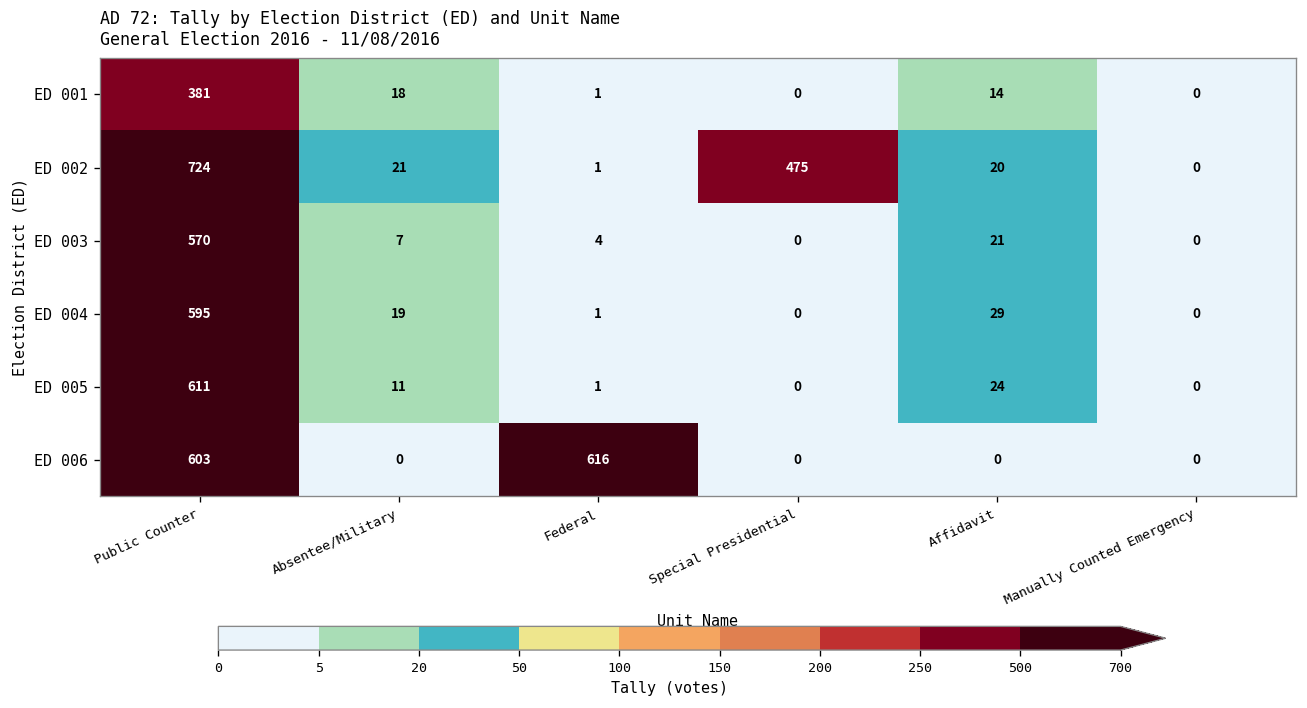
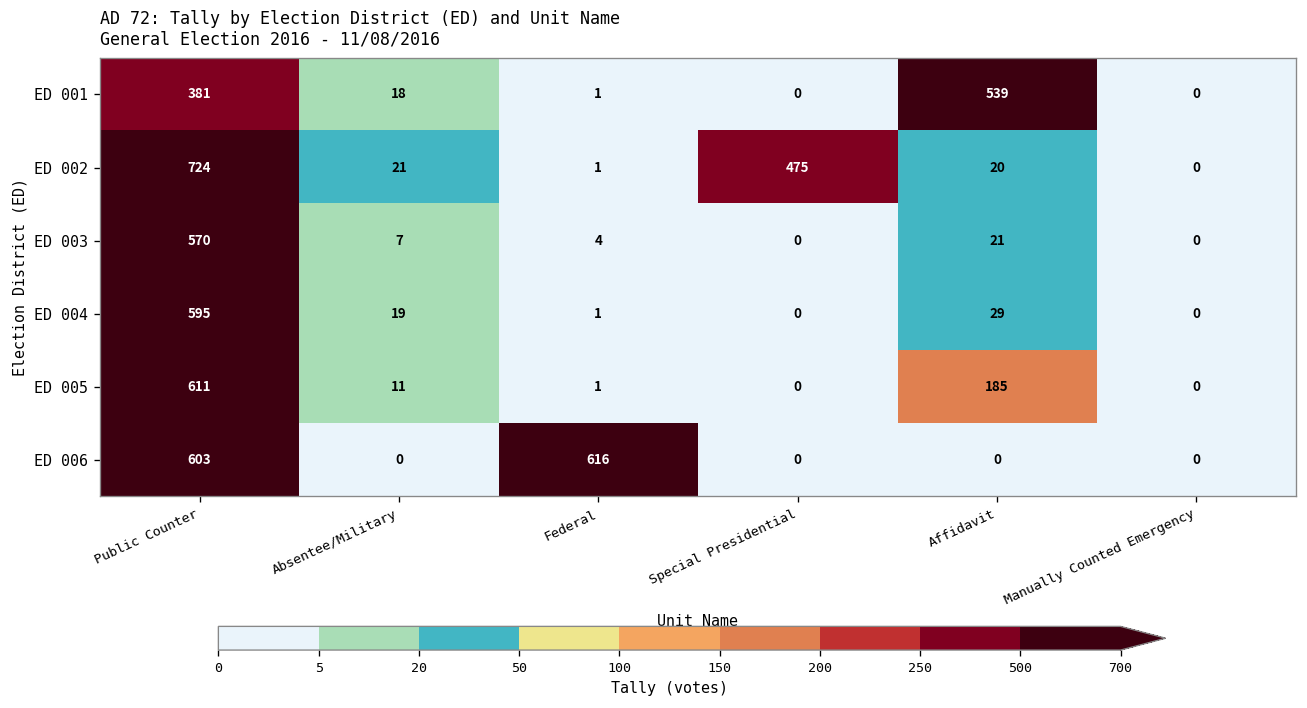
  {
    "ED 001": {
      "Public Counter": 381,
      "Absentee/Military": 18,
      "Federal": 1,
      "Special Presidential": 0,
-     "Affidavit": 14,
+     "Affidavit": 539,
      "Manually Counted Emergency": 0
    },
    "ED 002": {
      "Public Counter": 724,
      "Absentee/Military": 21,
      "Federal": 1,
      "Special Presidential": 475,
      "Affidavit": 20,
      "Manually Counted Emergency": 0
    },
    "ED 003": {
      "Public Counter": 570,
      "Absentee/Military": 7,
      "Federal": 4,
      "Special Presidential": 0,
      "Affidavit": 21,
      "Manually Counted Emergency": 0
    },
    "ED 004": {
      "Public Counter": 595,
      "Absentee/Military": 19,
      "Federal": 1,
      "Special Presidential": 0,
      "Affidavit": 29,
      "Manually Counted Emergency": 0
    },
    "ED 005": {
      "Public Counter": 611,
      "Absentee/Military": 11,
      "Federal": 1,
      "Special Presidential": 0,
-     "Affidavit": 24,
+     "Affidavit": 185,
      "Manually Counted Emergency": 0
    },
    "ED 006": {
      "Public Counter": 603,
      "Absentee/Military": 0,
      "Federal": 616,
      "Special Presidential": 0,
      "Affidavit": 0,
      "Manually Counted Emergency": 0
    }
  }
